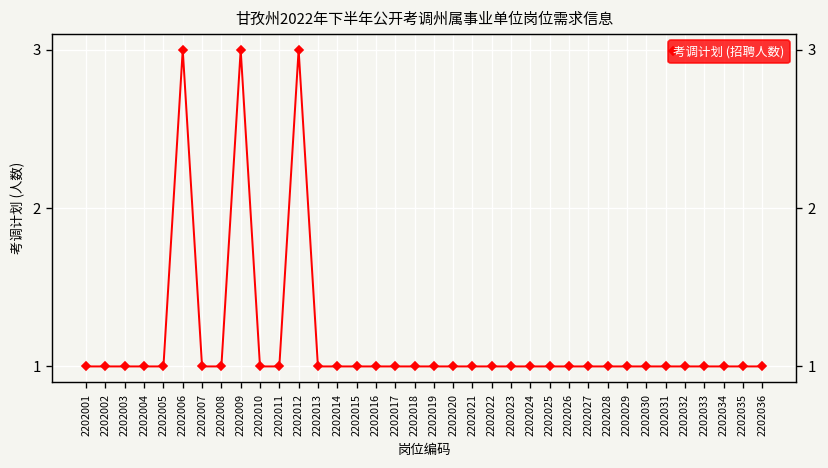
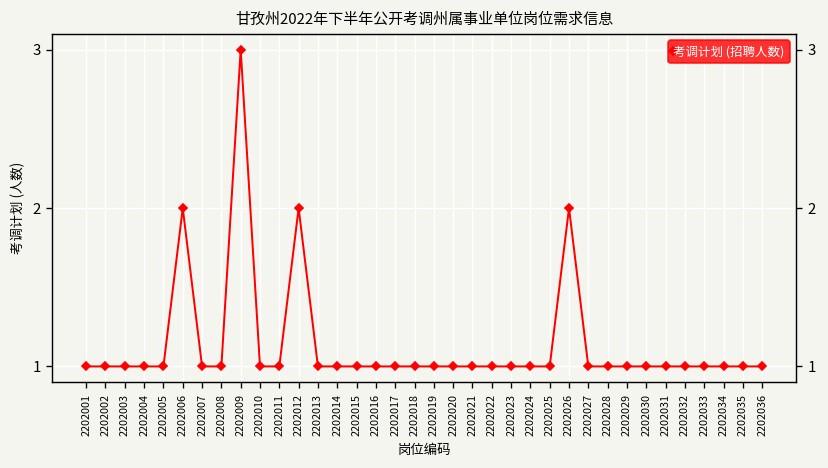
  {
    "2202001": 1,
    "2202002": 1,
    "2202003": 1,
    "2202004": 1,
    "2202005": 1,
-   "2202006": 3,
+   "2202006": 2,
    "2202007": 1,
    "2202008": 1,
    "2202009": 3,
    "2202010": 1,
    "2202011": 1,
-   "2202012": 3,
+   "2202012": 2,
    "2202013": 1,
    "2202014": 1,
    "2202015": 1,
    "2202016": 1,
    "2202017": 1,
    "2202018": 1,
    "2202019": 1,
    "2202020": 1,
    "2202021": 1,
    "2202022": 1,
    "2202023": 1,
    "2202024": 1,
    "2202025": 1,
-   "2202026": 1,
+   "2202026": 2,
    "2202027": 1,
    "2202028": 1,
    "2202029": 1,
    "2202030": 1,
    "2202031": 1,
    "2202032": 1,
    "2202033": 1,
    "2202034": 1,
    "2202035": 1,
    "2202036": 1
  }
